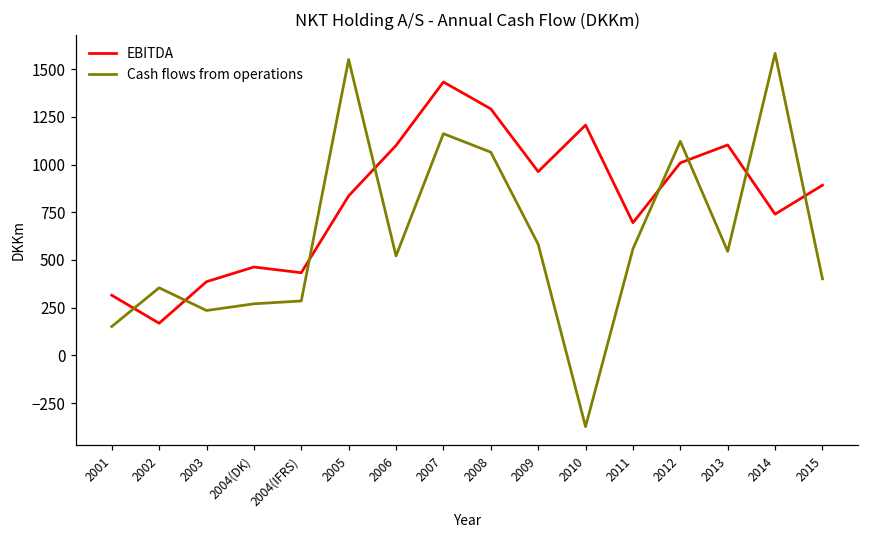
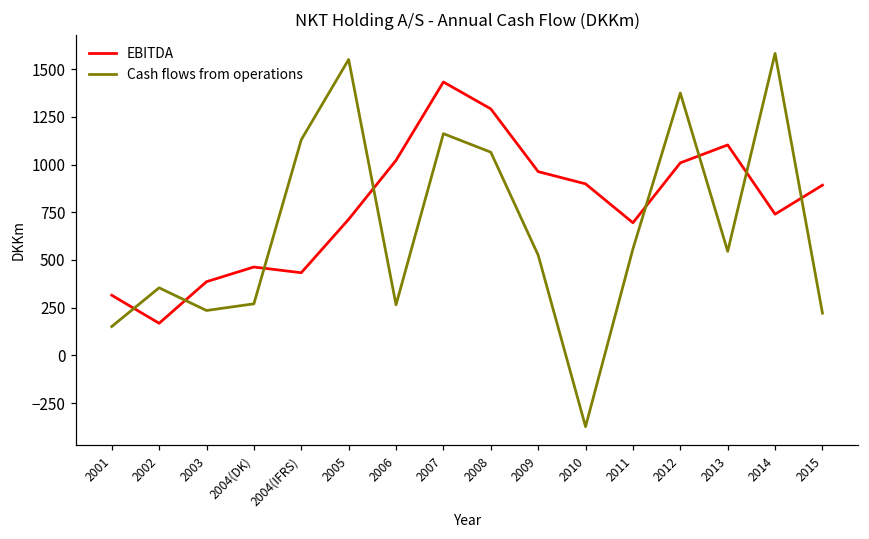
  {
    "EBITDA": {
      "2001": 320,
      "2002": 170,
      "2003": 390,
      "2004(DK)": 460,
      "2004(IFRS)": 430,
-     "2005": 840,
-     "2006": 1100,
+     "2005": 710,
+     "2006": 1020,
      "2007": 1430,
      "2008": 1290,
      "2009": 960,
-     "2010": 1210,
+     "2010": 900,
      "2011": 700,
      "2012": 1010,
      "2013": 1100,
      "2014": 740,
      "2015": 890
    },
    "Cash flows from operations": {
      "2001": 150,
      "2002": 350,
      "2003": 240,
      "2004(DK)": 270,
-     "2004(IFRS)": 290,
+     "2004(IFRS)": 1130,
      "2005": 1550,
-     "2006": 520,
+     "2006": 270,
      "2007": 1160,
      "2008": 1070,
-     "2009": 580,
+     "2009": 530,
      "2010": -370,
      "2011": 560,
-     "2012": 1120,
+     "2012": 1380,
      "2013": 550,
      "2014": 1580,
-     "2015": 400
+     "2015": 220
    }
  }
